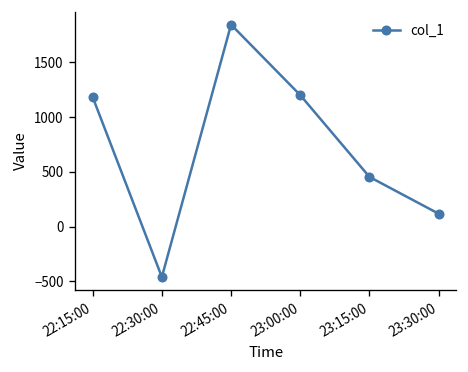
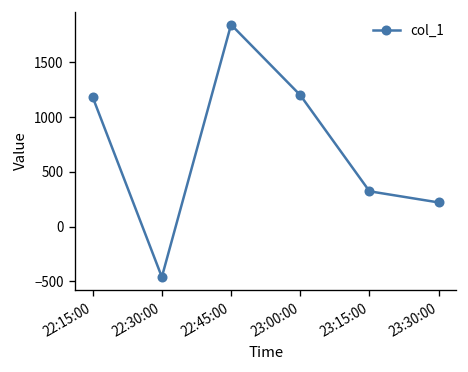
  {
    "22:15:00": 1200,
    "22:30:00": -500,
    "22:45:00": 1800,
    "23:00:00": 1200,
-   "23:15:00": 500,
-   "23:30:00": 100
+   "23:15:00": 300,
+   "23:30:00": 200
  }
